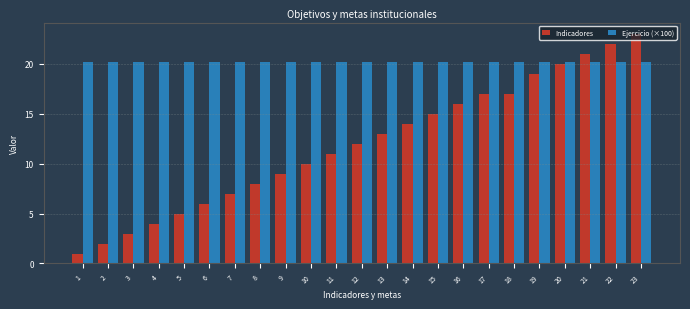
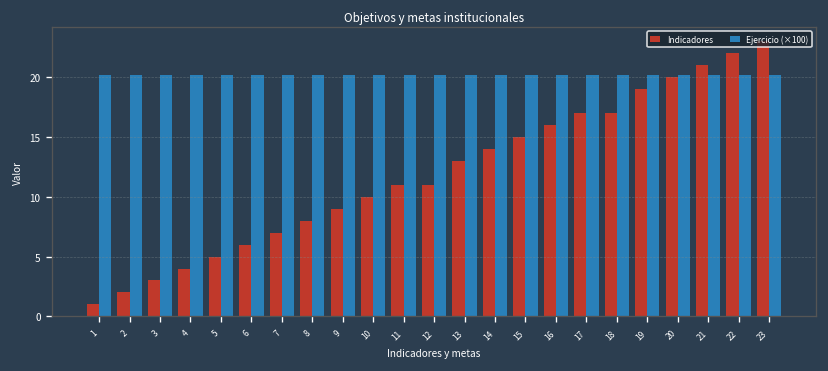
  {
    "Indicadores": {
      "1": 1,
      "2": 2,
      "3": 3,
      "4": 4,
      "5": 5,
      "6": 6,
      "7": 7,
      "8": 8,
      "9": 9,
      "10": 10,
      "11": 11,
-     "12": 12,
+     "12": 11,
      "13": 13,
      "14": 14,
      "15": 15,
      "16": 16,
      "17": 17,
      "18": 17,
      "19": 19,
      "20": 20,
      "21": 21,
      "22": 22
    },
    "Ejercicio (×100)": {
      "1": 20,
      "2": 20,
      "3": 20,
      "4": 20,
      "5": 20,
      "6": 20,
      "7": 20,
      "8": 20,
      "9": 20,
      "10": 20,
      "11": 20,
      "12": 20,
      "13": 20,
      "14": 20,
      "15": 20,
      "16": 20,
      "17": 20,
      "18": 20,
      "19": 20,
      "20": 20,
      "21": 20,
      "22": 20,
      "23": 20
    }
  }
